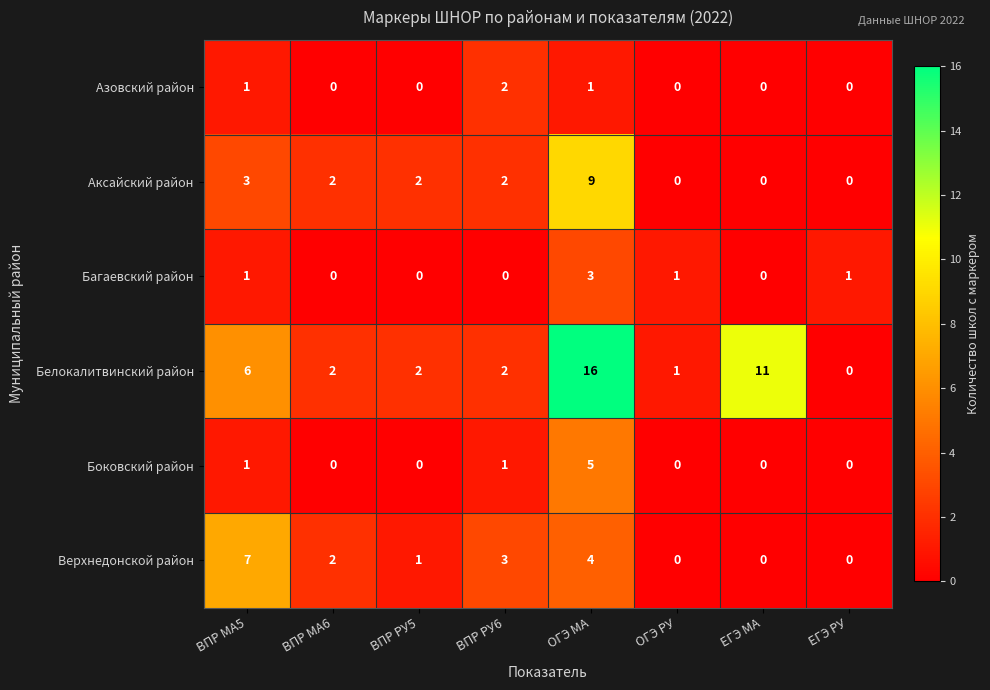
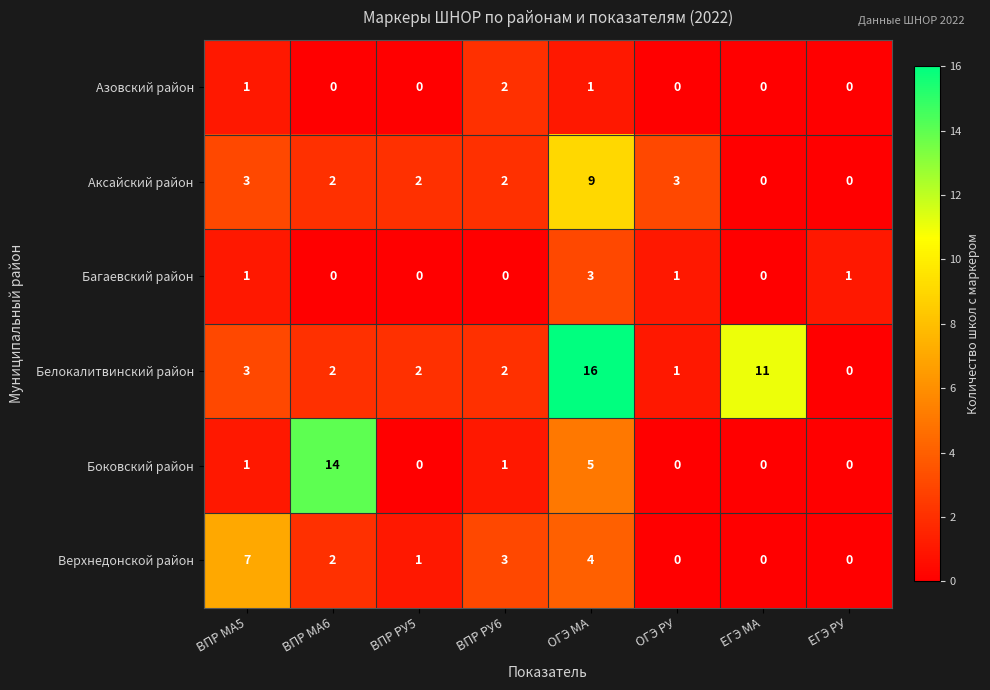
  {
    "Азовский район": {
      "ВПР МА5": 1,
      "ВПР МА6": 0,
      "ВПР РУ5": 0,
      "ВПР РУ6": 2,
      "ОГЭ МА": 1,
      "ОГЭ РУ": 0,
      "ЕГЭ МА": 0,
      "ЕГЭ РУ": 0
    },
    "Аксайский район": {
      "ВПР МА5": 3,
      "ВПР МА6": 2,
      "ВПР РУ5": 2,
      "ВПР РУ6": 2,
      "ОГЭ МА": 9,
-     "ОГЭ РУ": 0,
+     "ОГЭ РУ": 3,
      "ЕГЭ МА": 0,
      "ЕГЭ РУ": 0
    },
    "Багаевский район": {
      "ВПР МА5": 1,
      "ВПР МА6": 0,
      "ВПР РУ5": 0,
      "ВПР РУ6": 0,
      "ОГЭ МА": 3,
      "ОГЭ РУ": 1,
      "ЕГЭ МА": 0,
      "ЕГЭ РУ": 1
    },
    "Белокалитвинский район": {
-     "ВПР МА5": 6,
+     "ВПР МА5": 3,
      "ВПР МА6": 2,
      "ВПР РУ5": 2,
      "ВПР РУ6": 2,
      "ОГЭ МА": 16,
      "ОГЭ РУ": 1,
      "ЕГЭ МА": 11,
      "ЕГЭ РУ": 0
    },
    "Боковский район": {
      "ВПР МА5": 1,
-     "ВПР МА6": 0,
+     "ВПР МА6": 14,
      "ВПР РУ5": 0,
      "ВПР РУ6": 1,
      "ОГЭ МА": 5,
      "ОГЭ РУ": 0,
      "ЕГЭ МА": 0,
      "ЕГЭ РУ": 0
    },
    "Верхнедонской район": {
      "ВПР МА5": 7,
      "ВПР МА6": 2,
      "ВПР РУ5": 1,
      "ВПР РУ6": 3,
      "ОГЭ МА": 4,
      "ОГЭ РУ": 0,
      "ЕГЭ МА": 0,
      "ЕГЭ РУ": 0
    }
  }
